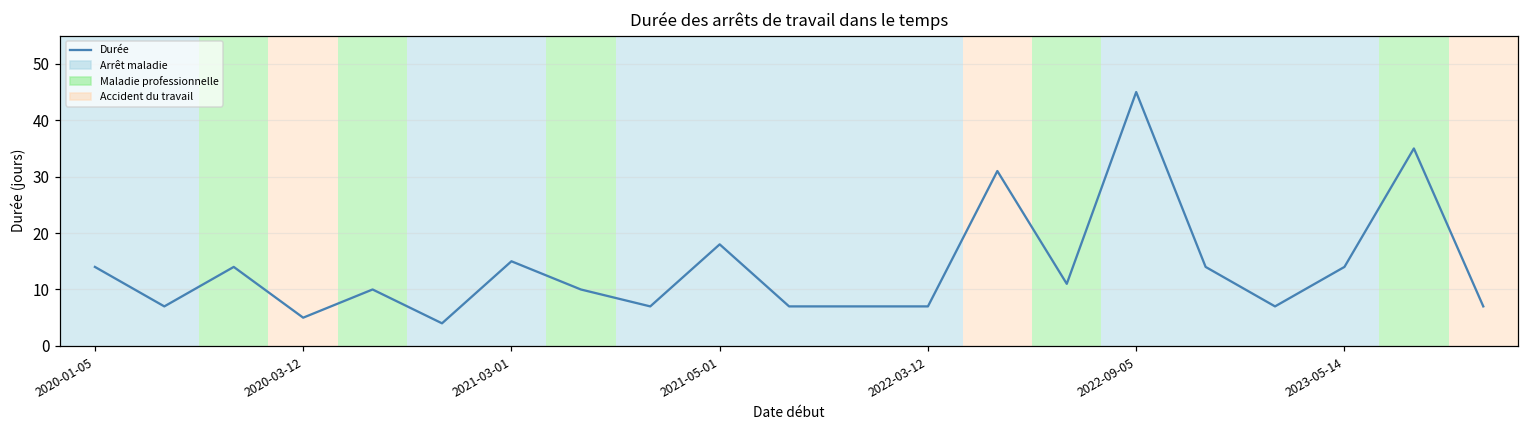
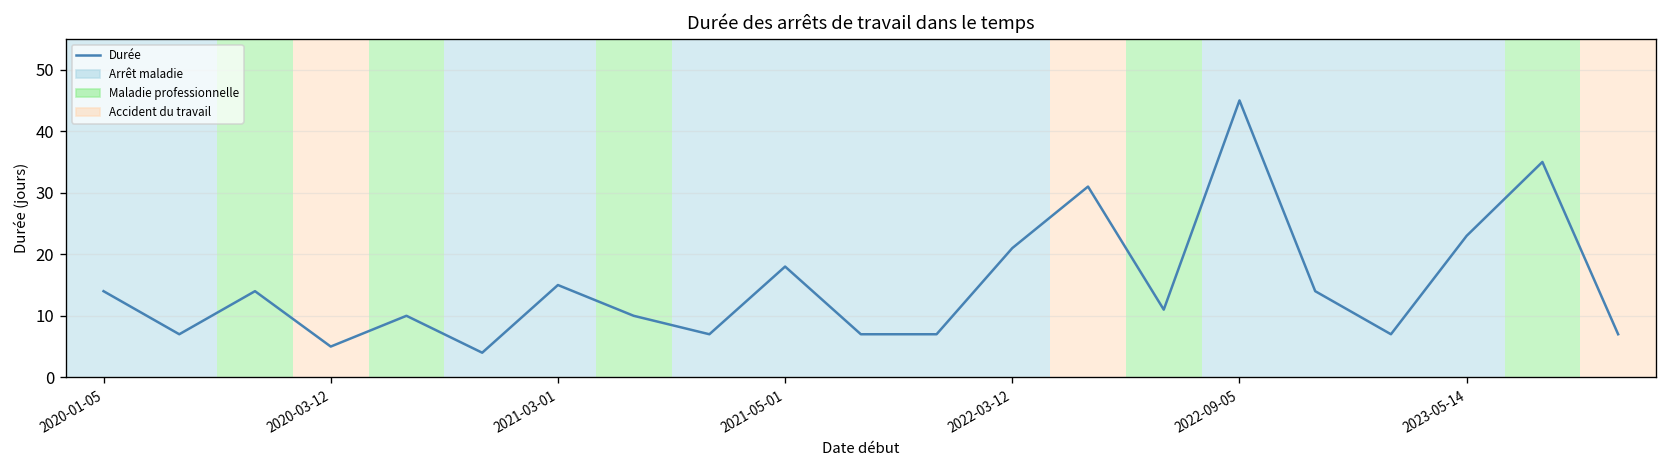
  {
    "2020-03-12": 5,
    "2021-03-01": 15,
    "2021-05-01": 18,
-   "2022-03-12": 7,
+   "2022-03-12": 21,
    "2022-09-05": 45,
-   "2023-05-14": 14
+   "2023-05-14": 23
  }
